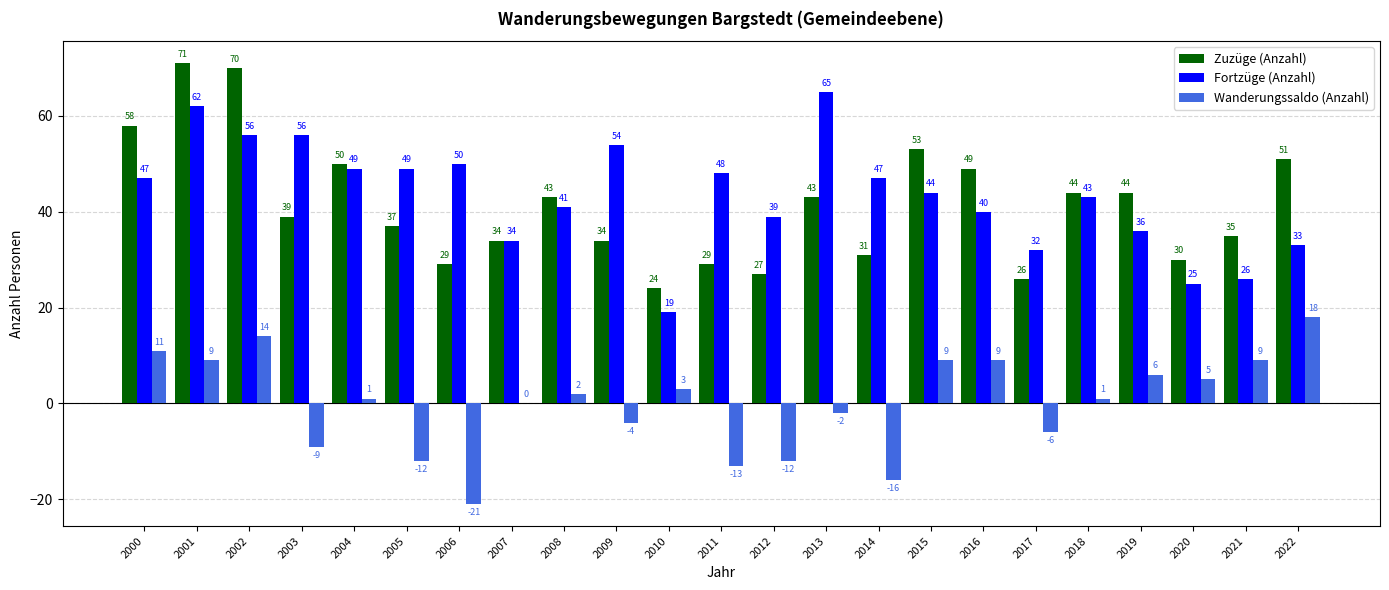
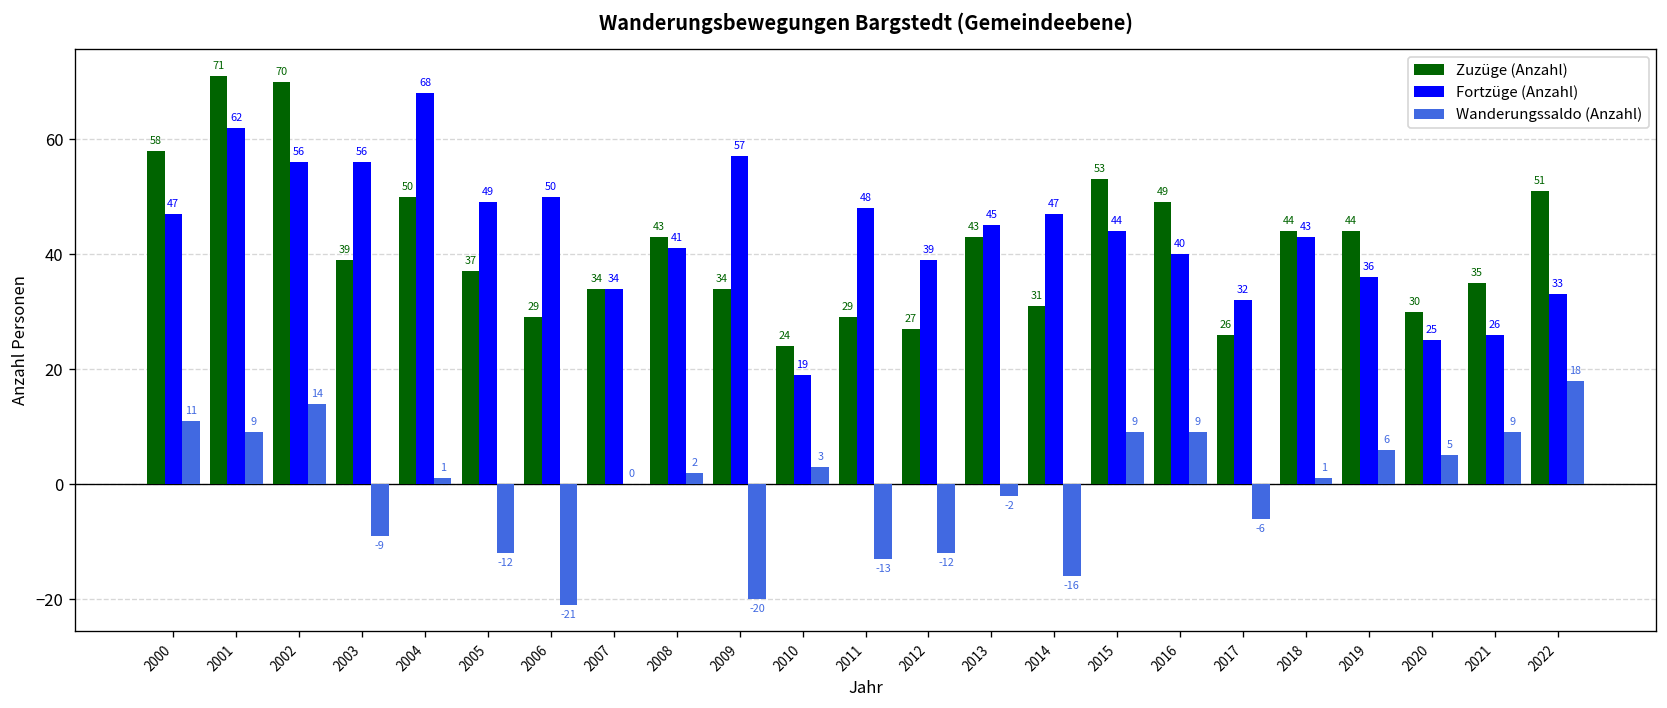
  {
    "Zuzüge (Anzahl)": {
      "2000": 58,
      "2001": 71,
      "2002": 70,
      "2003": 39,
      "2004": 50,
      "2005": 37,
      "2006": 29,
      "2007": 34,
      "2008": 43,
      "2009": 34,
      "2010": 24,
      "2011": 29,
      "2012": 27,
      "2013": 43,
      "2014": 31,
      "2015": 53,
      "2016": 49,
      "2017": 26,
      "2018": 44,
      "2019": 44,
      "2020": 30,
      "2021": 35,
      "2022": 51
    },
    "Fortzüge (Anzahl)": {
      "2000": 47,
      "2001": 62,
      "2002": 56,
      "2003": 56,
-     "2004": 49,
+     "2004": 68,
      "2005": 49,
      "2006": 50,
      "2007": 34,
      "2008": 41,
-     "2009": 54,
+     "2009": 57,
      "2010": 19,
      "2011": 48,
      "2012": 39,
-     "2013": 65,
+     "2013": 45,
      "2014": 47,
      "2015": 44,
      "2016": 40,
      "2017": 32,
      "2018": 43,
      "2019": 36,
      "2020": 25,
      "2021": 26,
      "2022": 33
    },
    "Wanderungssaldo (Anzahl)": {
      "2000": 11,
      "2001": 9,
      "2002": 14,
      "2003": -9,
      "2004": 1,
      "2005": -12,
      "2006": -21,
      "2007": 0,
      "2008": 2,
-     "2009": -4,
+     "2009": -20,
      "2010": 3,
      "2011": -13,
      "2012": -12,
      "2013": -2,
      "2014": -16,
      "2015": 9,
      "2016": 9,
      "2017": -6,
      "2018": 1,
      "2019": 6,
      "2020": 5,
      "2021": 9,
      "2022": 18
    }
  }
